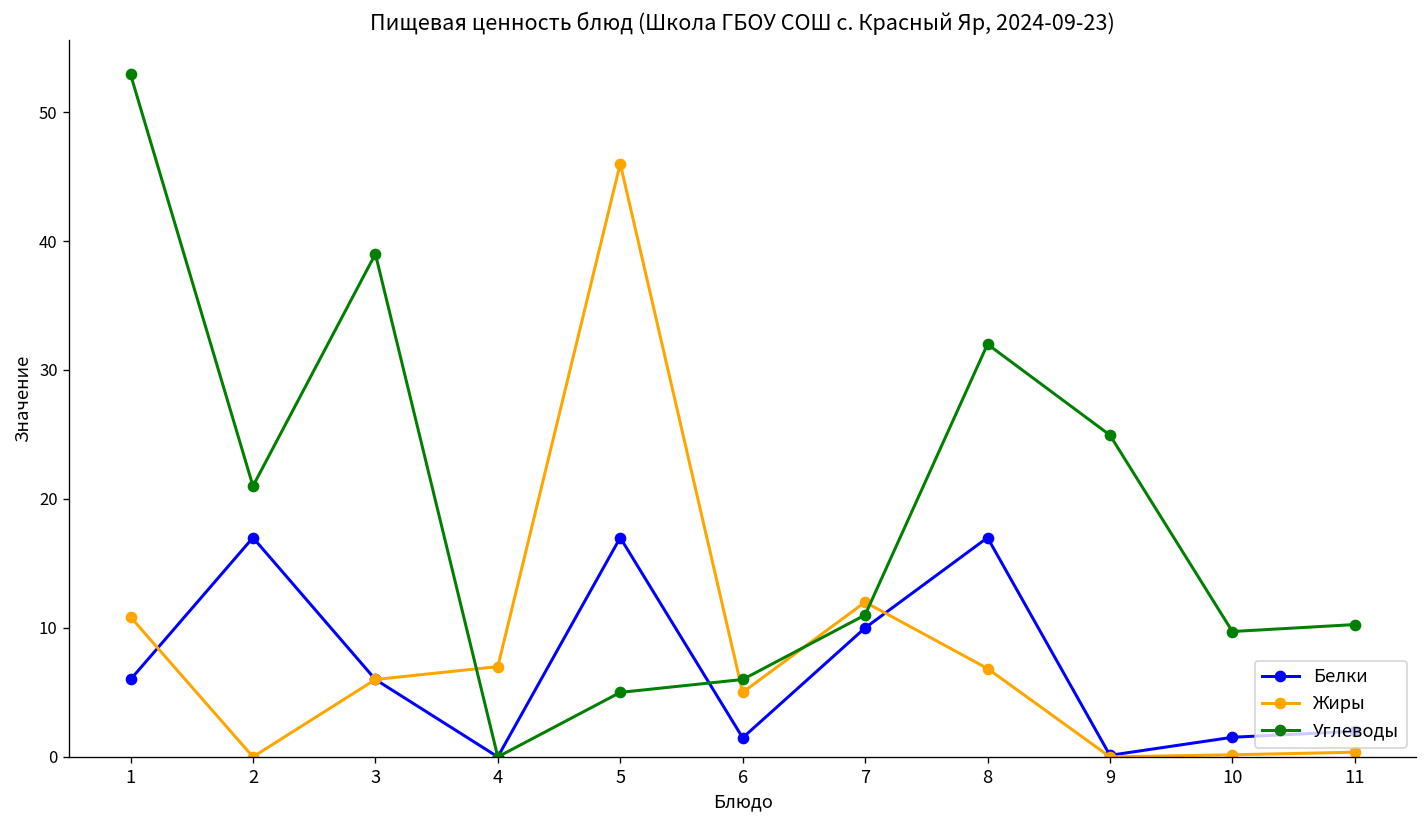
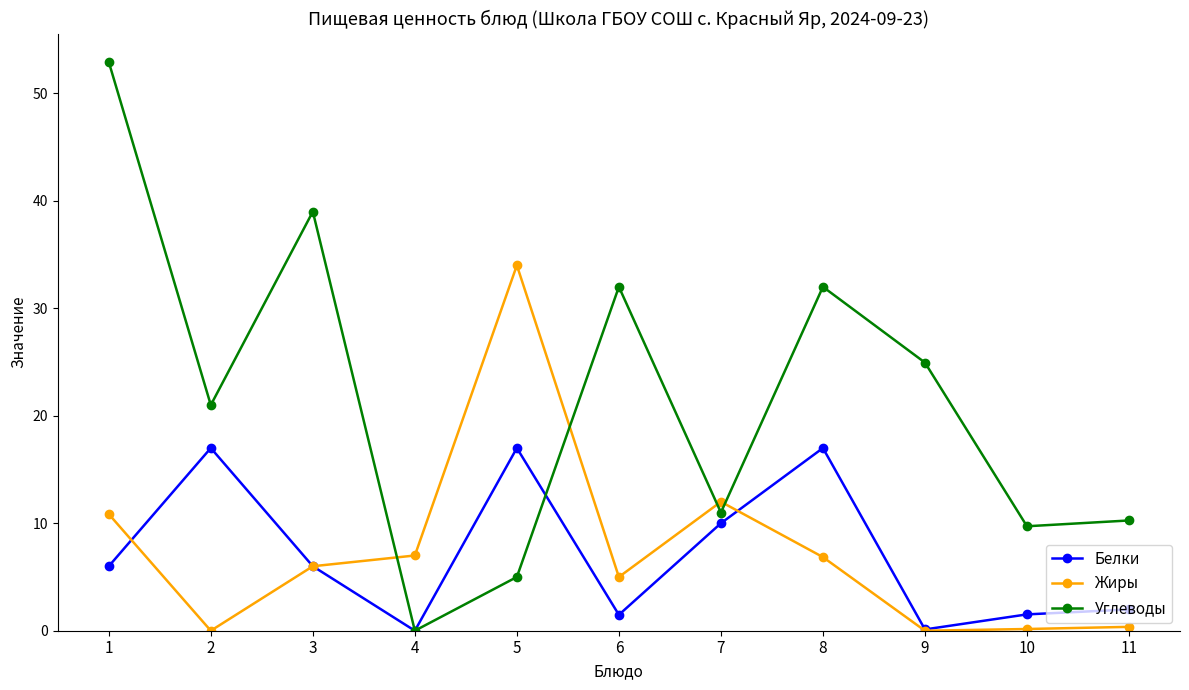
  {
    "Белки": {
      "1": 6,
      "2": 17,
      "5": 17,
      "6": 1.5,
      "7": 10,
      "8": 17,
      "10": 1.5
    },
    "Жиры": {
      "1": 11,
      "2": 0,
      "4": 7,
-     "5": 46,
+     "5": 34,
      "6": 5,
      "7": 12,
      "8": 7,
      "10": 0,
      "11": 0.4
    },
    "Углеводы": {
      "1": 53,
      "2": 21,
      "3": 39,
      "5": 5,
-     "6": 6,
+     "6": 32,
      "7": 11,
      "8": 32,
      "9": 25,
      "10": 9.7,
      "11": 10.3
    }
  }
